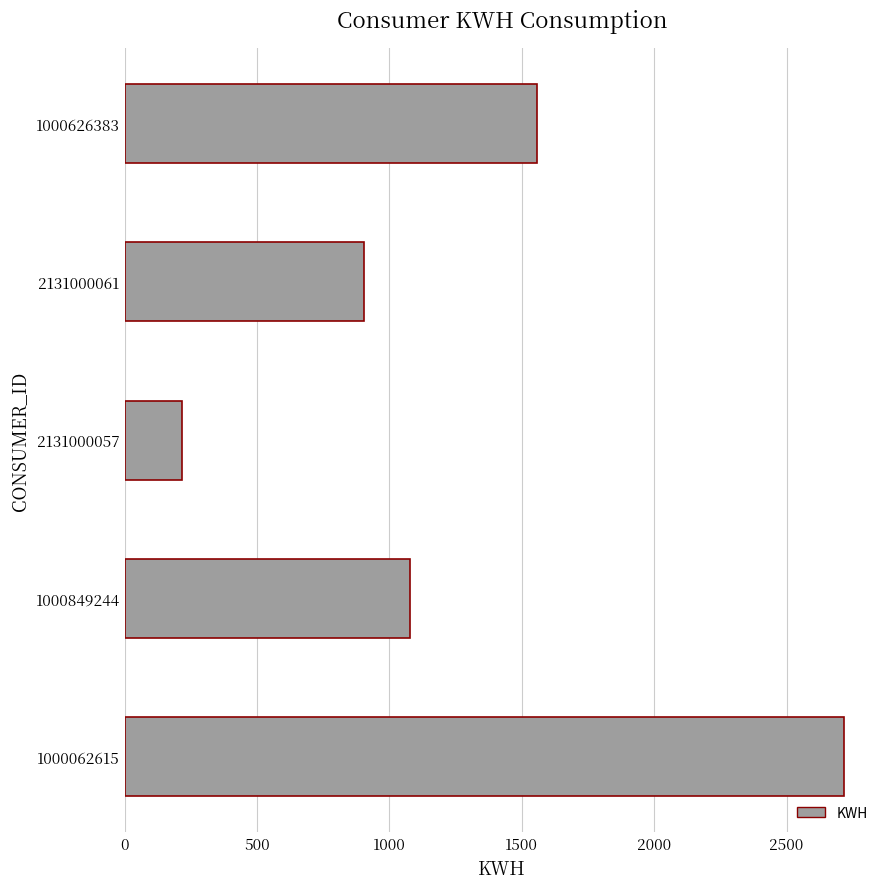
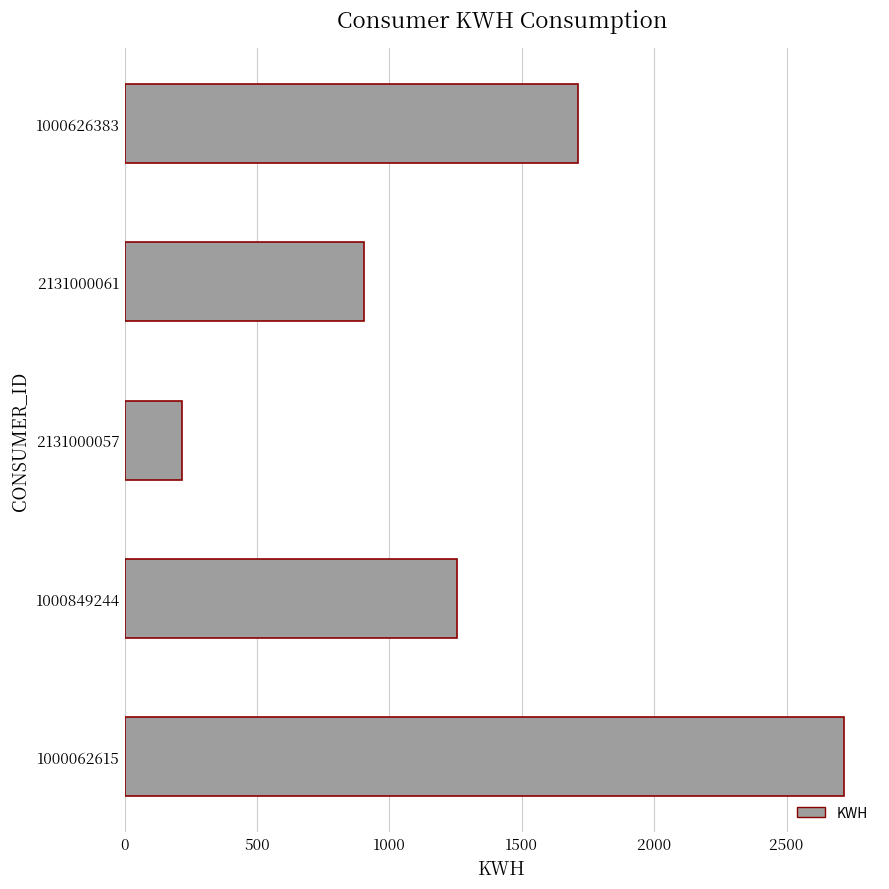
  {
-   "1000626383": 1560,
+   "1000626383": 1710,
    "2131000061": 900,
    "2131000057": 220,
-   "1000849244": 1080,
+   "1000849244": 1250,
    "1000062615": 2720
  }
